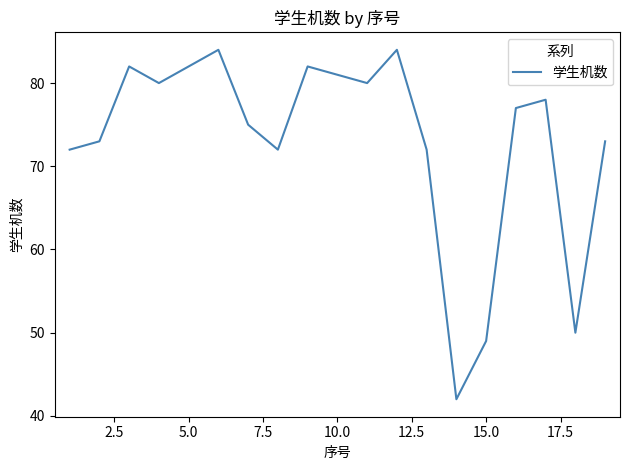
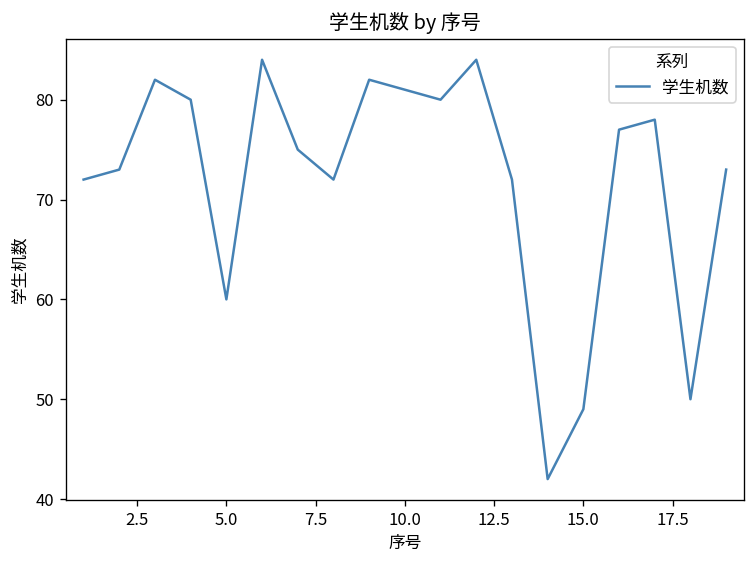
  {
-   "5.0": 82,
+   "5.0": 60,
    "10.0": 81,
    "15.0": 49
  }
